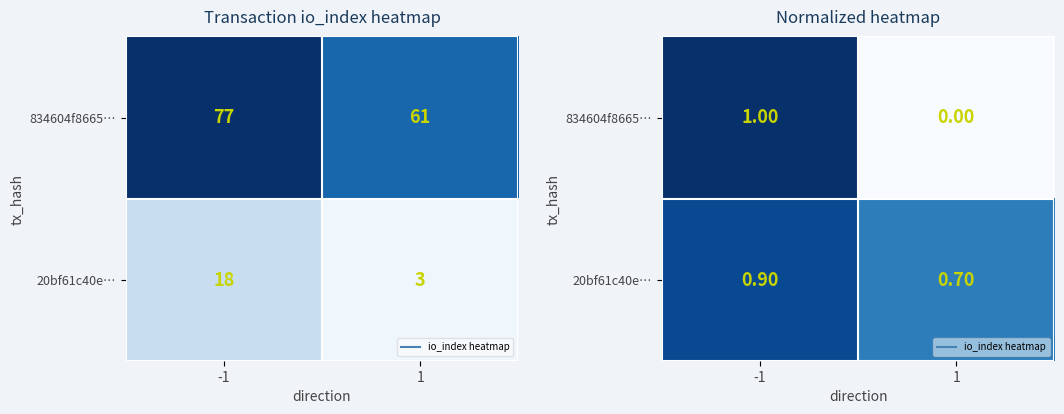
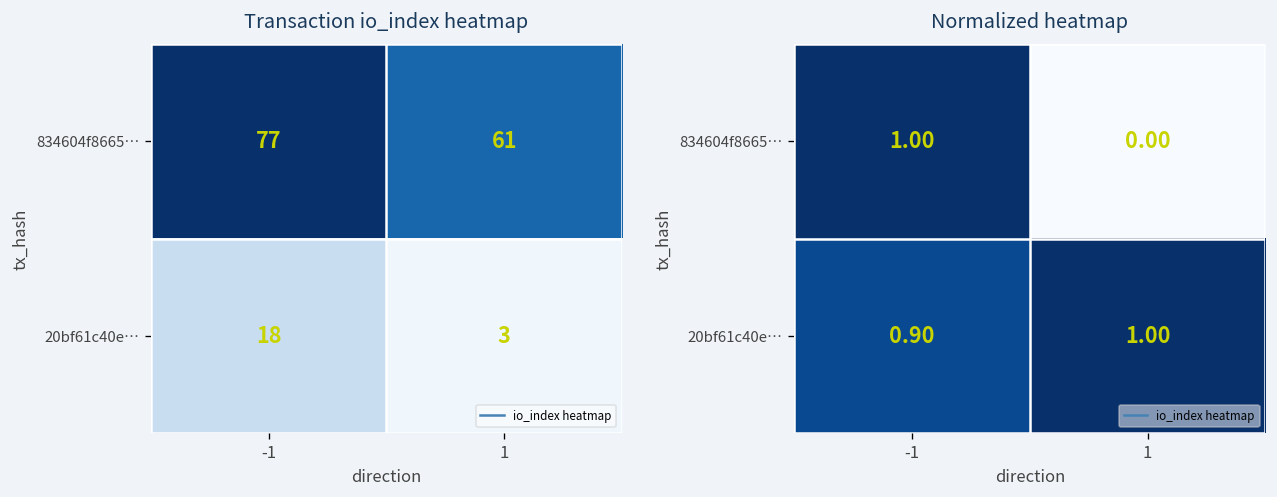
  {
    "Transaction io_index heatmap": {
      "834604f8665…": {
        "-1": 77,
        "1": 61
      },
      "20bf61c40e…": {
        "-1": 18,
        "1": 3
      }
    },
    "Normalized heatmap": {
      "834604f8665…": {
        "-1": 1.00,
        "1": 0.00
      },
      "20bf61c40e…": {
        "-1": 0.90,
-       "1": 0.70
+       "1": 1.00
      }
    }
  }
